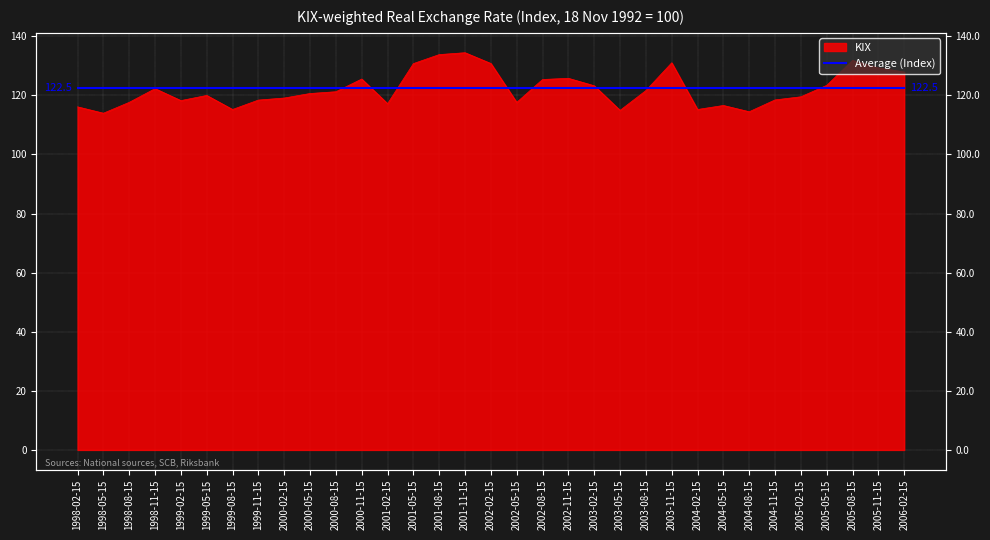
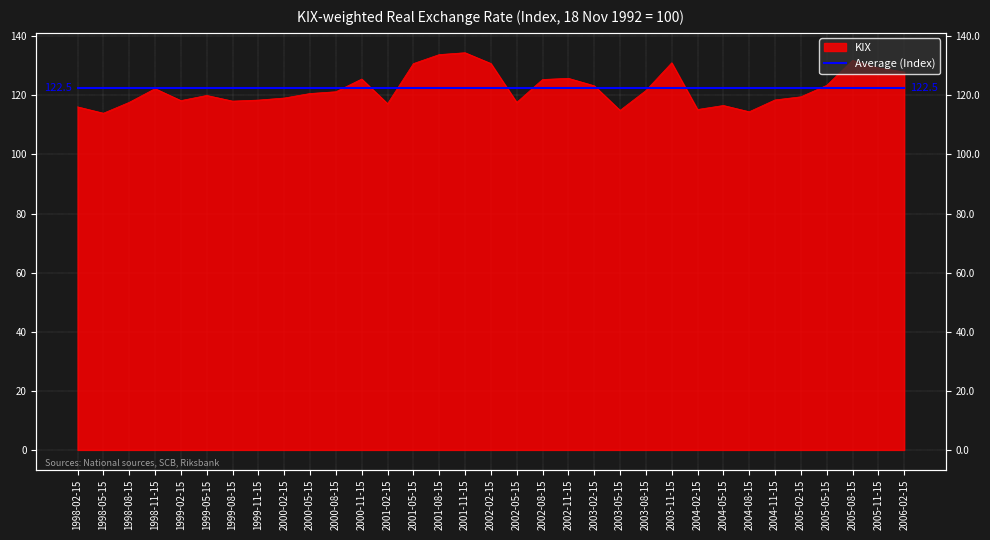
  {
    "KIX": {
      "1998-02-15": 116,
      "1998-05-15": 114,
      "1998-08-15": 118,
      "1999-02-15": 118,
      "1999-05-15": 120,
-     "1999-08-15": 115,
+     "1999-08-15": 118,
      "1999-11-15": 118,
      "2000-02-15": 119,
      "2000-05-15": 121,
      "2000-08-15": 121,
      "2000-11-15": 126,
      "2001-02-15": 117,
      "2001-05-15": 131,
      "2001-08-15": 134,
      "2001-11-15": 134,
      "2002-02-15": 131,
      "2002-05-15": 118,
      "2002-08-15": 125,
      "2002-11-15": 126,
      "2003-05-15": 115,
      "2003-08-15": 122,
      "2003-11-15": 131,
      "2004-02-15": 115,
      "2004-05-15": 117,
      "2004-08-15": 114,
      "2004-11-15": 118,
      "2005-02-15": 120
    },
    "Average (Index)": {
      "1998-02-15": 122.5,
      "2006-02-15": 122.5
    }
  }
